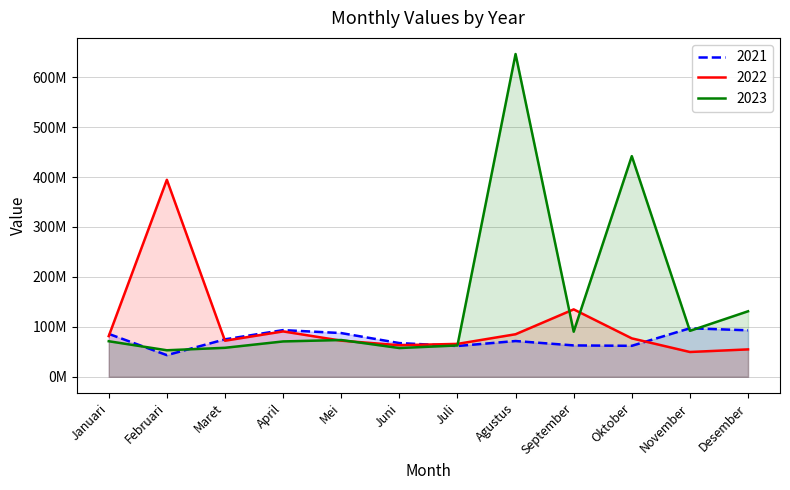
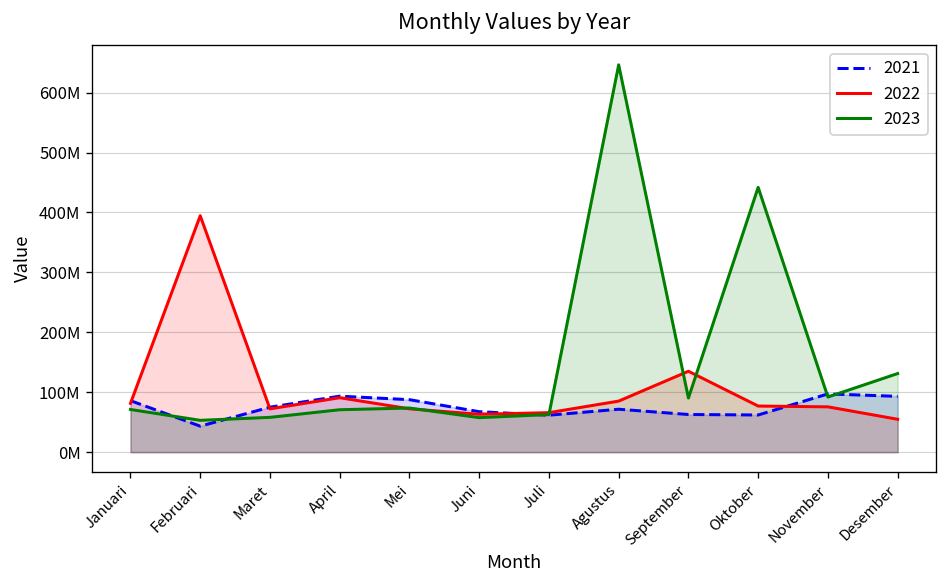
  {
    "2021": {
      "Februari": 40000000,
      "Mei": 90000000,
      "Agustus": 70000000,
      "September": 60000000,
      "Oktober": 60000000,
      "November": 100000000,
      "Desember": 90000000
    },
    "2022": {
      "Februari": 390000000,
      "Agustus": 90000000,
      "September": 140000000,
      "Oktober": 80000000,
-     "November": 50000000,
+     "November": 80000000,
      "Desember": 50000000
    },
    "2023": {
      "Januari": 70000000,
      "Februari": 50000000,
      "Maret": 60000000,
      "April": 70000000,
      "Juni": 60000000,
      "Agustus": 650000000,
      "September": 90000000,
      "Oktober": 440000000,
      "November": 90000000,
      "Desember": 130000000
    }
  }
